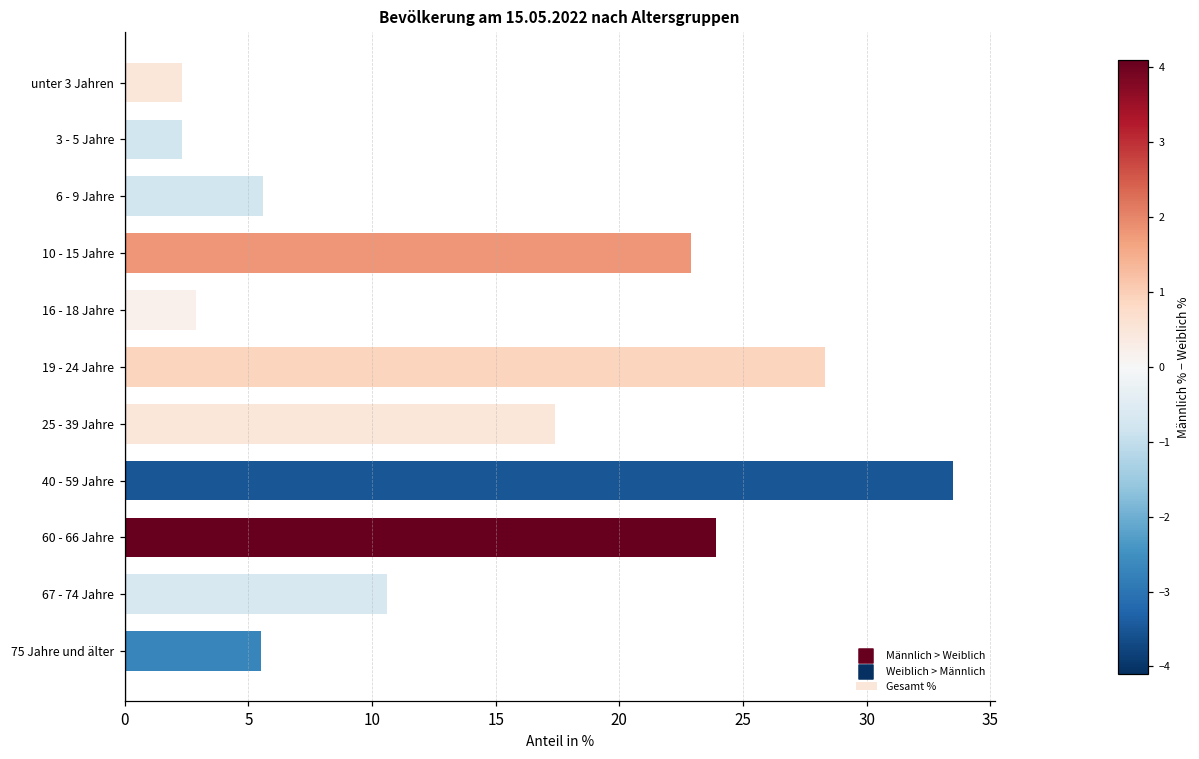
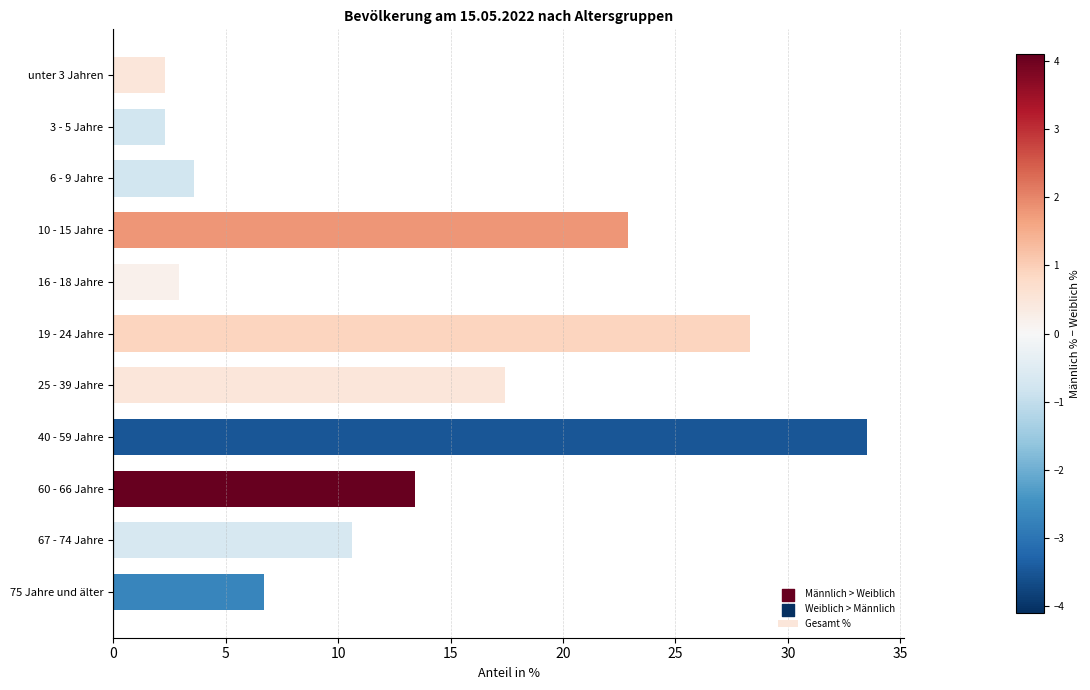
  {
    "unter 3 Jahren": 2.3,
    "3 - 5 Jahre": 2.3,
-   "6 - 9 Jahre": 5.6,
+   "6 - 9 Jahre": 3.6,
    "10 - 15 Jahre": 22.9,
    "16 - 18 Jahre": 2.9,
    "19 - 24 Jahre": 28.3,
    "25 - 39 Jahre": 17.4,
    "40 - 59 Jahre": 33.5,
-   "60 - 66 Jahre": 23.9,
+   "60 - 66 Jahre": 13.4,
    "67 - 74 Jahre": 10.6,
-   "75 Jahre und älter": 5.5
+   "75 Jahre und älter": 6.7
  }
